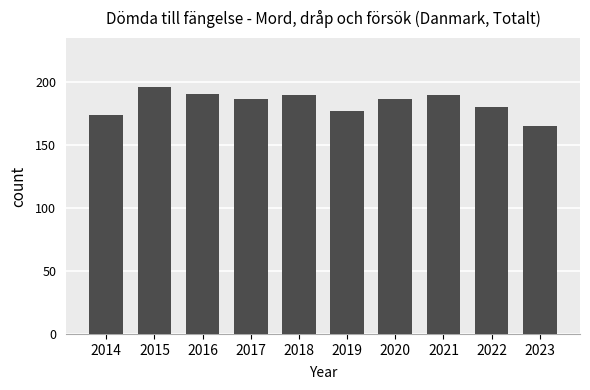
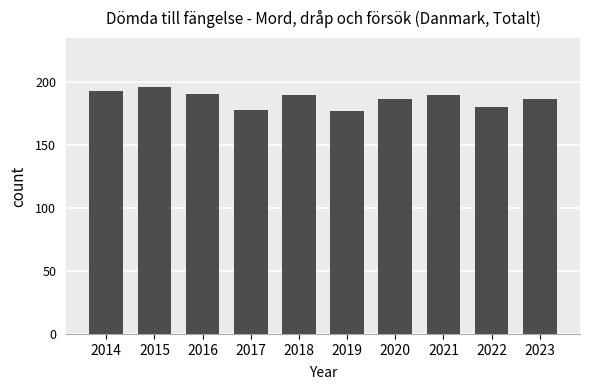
  {
-   "2014": 174,
+   "2014": 193,
    "2015": 196,
    "2016": 191,
-   "2017": 187,
+   "2017": 178,
    "2018": 190,
    "2019": 177,
    "2020": 187,
    "2021": 190,
    "2022": 180,
-   "2023": 165
+   "2023": 187
  }
